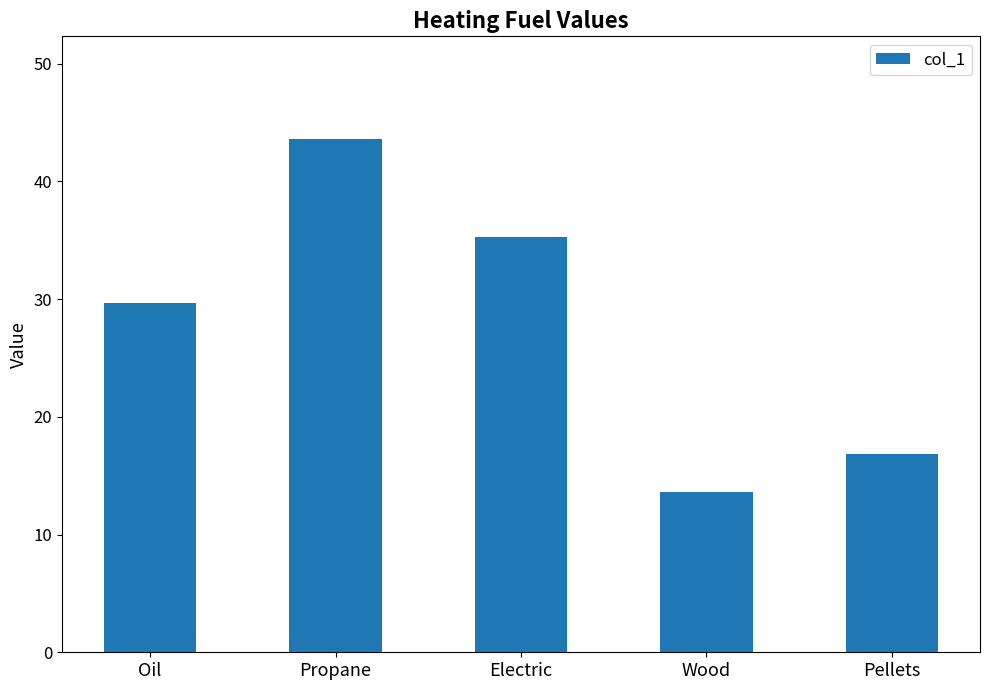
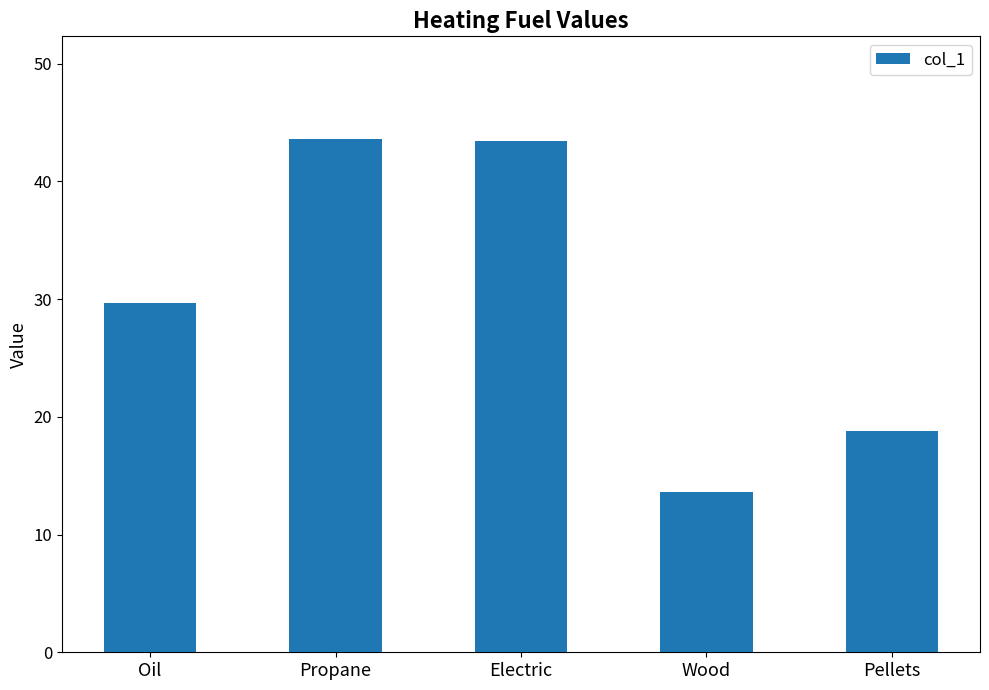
  {
    "Oil": 29.7,
    "Propane": 43.6,
-   "Electric": 35.3,
+   "Electric": 43.5,
    "Wood": 13.6,
-   "Pellets": 16.8
+   "Pellets": 18.8
  }
